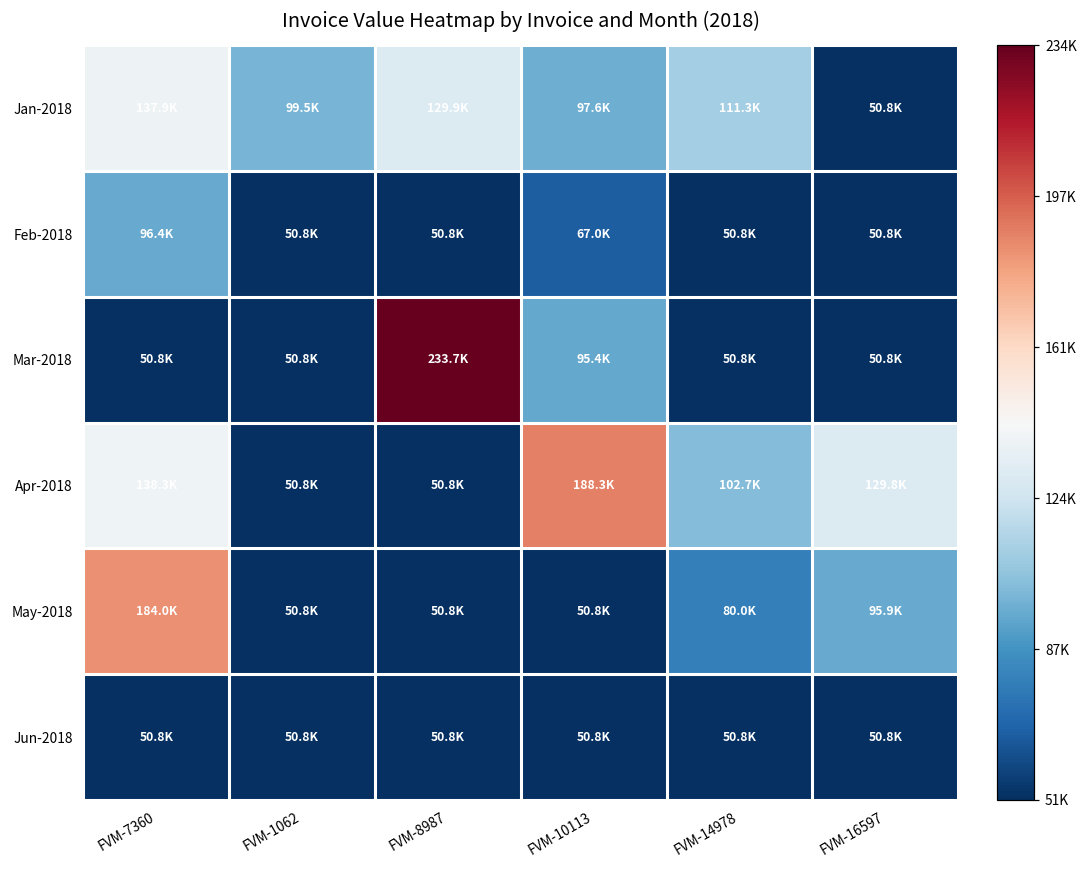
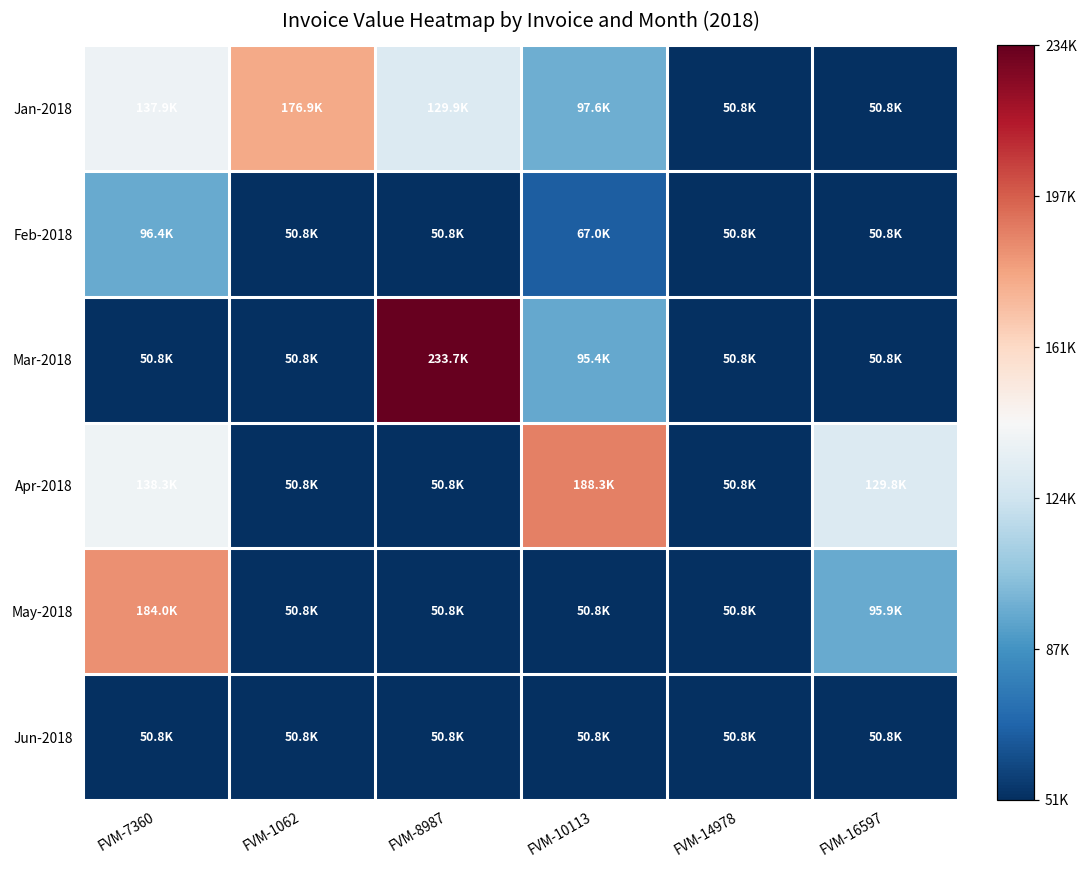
  {
    "Jan-2018": {
-     "FVM-1062": "99.5K",
+     "FVM-1062": "176.9K",
      "FVM-10113": "97.6K",
-     "FVM-14978": "111.3K",
+     "FVM-14978": "50.8K",
      "FVM-16597": "50.8K"
    },
    "Feb-2018": {
      "FVM-7360": "96.4K",
      "FVM-1062": "50.8K",
      "FVM-8987": "50.8K",
      "FVM-10113": "67.0K",
      "FVM-14978": "50.8K",
      "FVM-16597": "50.8K"
    },
    "Mar-2018": {
      "FVM-7360": "50.8K",
      "FVM-1062": "50.8K",
      "FVM-8987": "233.7K",
      "FVM-10113": "95.4K",
      "FVM-14978": "50.8K",
      "FVM-16597": "50.8K"
    },
    "Apr-2018": {
      "FVM-1062": "50.8K",
      "FVM-8987": "50.8K",
      "FVM-10113": "188.3K",
-     "FVM-14978": "102.7K"
+     "FVM-14978": "50.8K"
    },
    "May-2018": {
      "FVM-7360": "184.0K",
      "FVM-1062": "50.8K",
      "FVM-8987": "50.8K",
      "FVM-10113": "50.8K",
-     "FVM-14978": "80.0K",
+     "FVM-14978": "50.8K",
      "FVM-16597": "95.9K"
    },
    "Jun-2018": {
      "FVM-7360": "50.8K",
      "FVM-1062": "50.8K",
      "FVM-8987": "50.8K",
      "FVM-10113": "50.8K",
      "FVM-14978": "50.8K",
      "FVM-16597": "50.8K"
    }
  }
